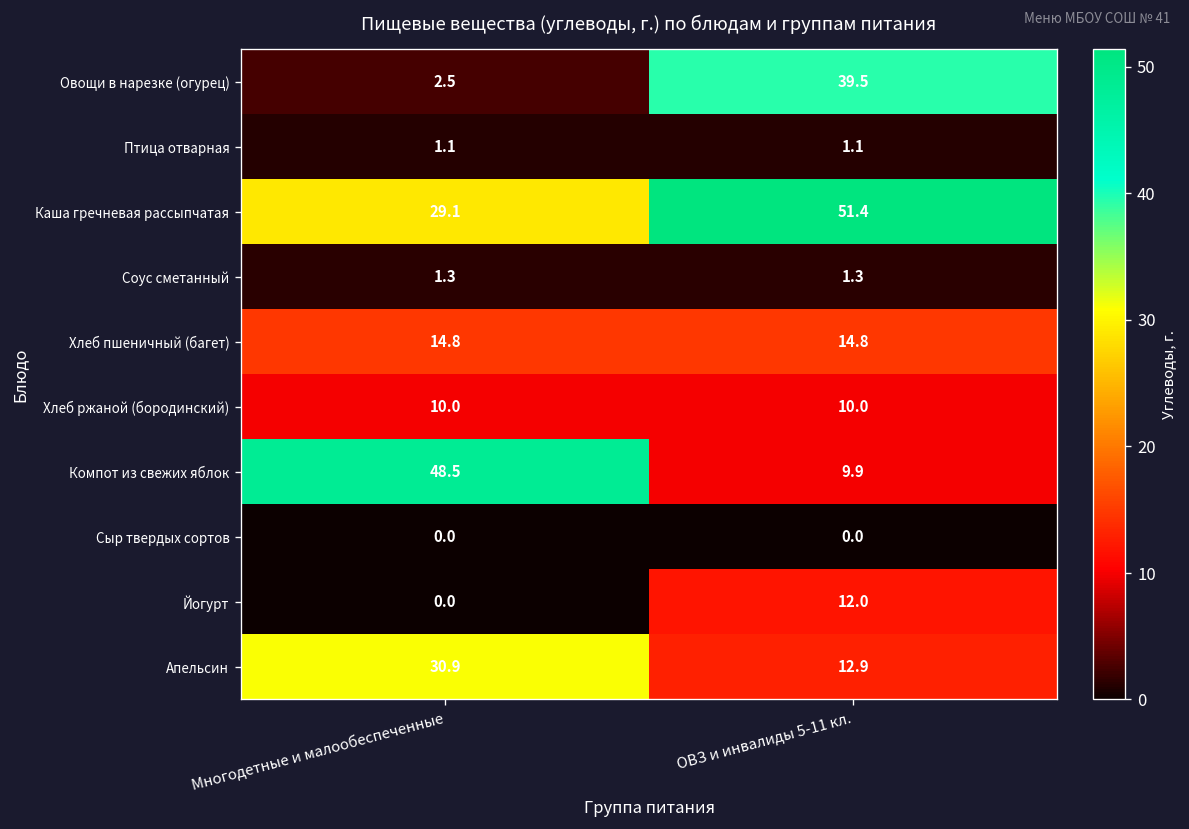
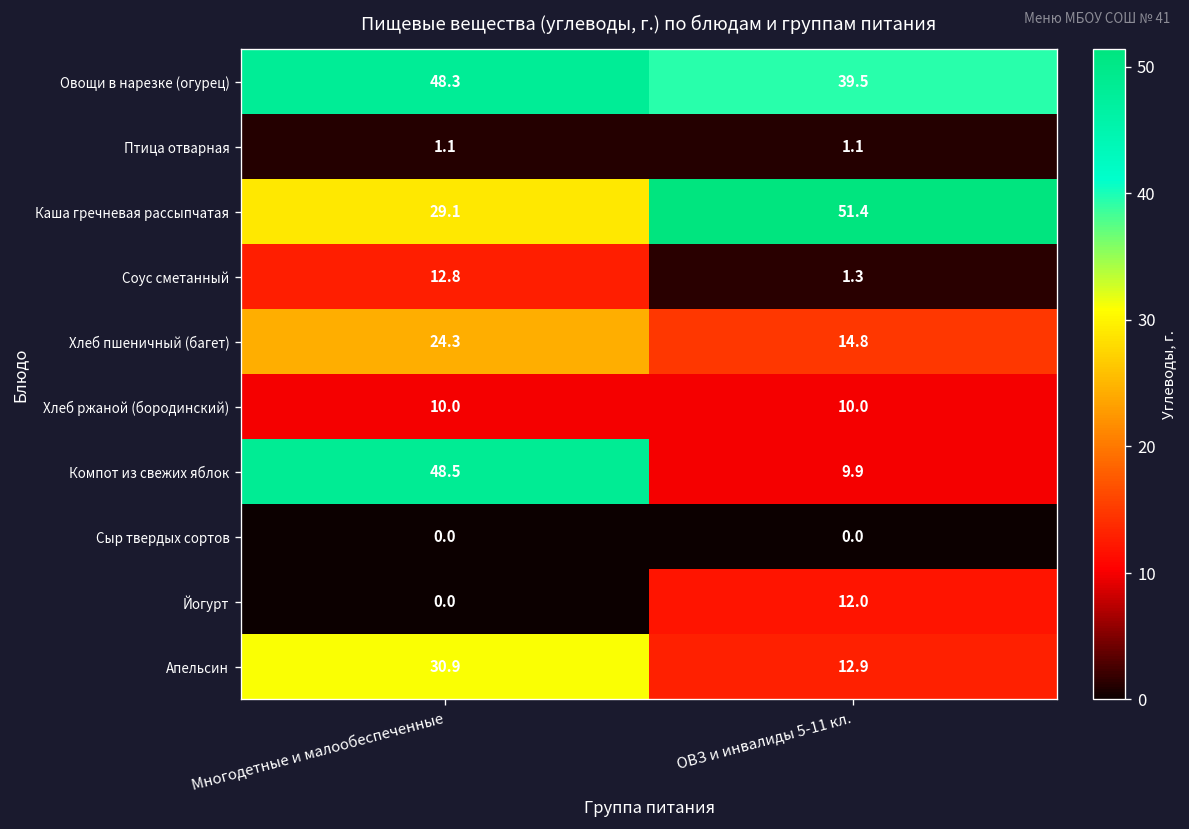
  {
    "Овощи в нарезке (огурец)": {
-     "Многодетные и малообеспеченные": 2.5,
+     "Многодетные и малообеспеченные": 48.3,
      "ОВЗ и инвалиды 5-11 кл.": 39.5
    },
    "Птица отварная": {
      "Многодетные и малообеспеченные": 1.1,
      "ОВЗ и инвалиды 5-11 кл.": 1.1
    },
    "Каша гречневая рассыпчатая": {
      "Многодетные и малообеспеченные": 29.1,
      "ОВЗ и инвалиды 5-11 кл.": 51.4
    },
    "Соус сметанный": {
-     "Многодетные и малообеспеченные": 1.3,
+     "Многодетные и малообеспеченные": 12.8,
      "ОВЗ и инвалиды 5-11 кл.": 1.3
    },
    "Хлеб пшеничный (багет)": {
-     "Многодетные и малообеспеченные": 14.8,
+     "Многодетные и малообеспеченные": 24.3,
      "ОВЗ и инвалиды 5-11 кл.": 14.8
    },
    "Хлеб ржаной (бородинский)": {
      "Многодетные и малообеспеченные": 10.0,
      "ОВЗ и инвалиды 5-11 кл.": 10.0
    },
    "Компот из свежих яблок": {
      "Многодетные и малообеспеченные": 48.5,
      "ОВЗ и инвалиды 5-11 кл.": 9.9
    },
    "Сыр твердых сортов": {
      "Многодетные и малообеспеченные": 0.0,
      "ОВЗ и инвалиды 5-11 кл.": 0.0
    },
    "Йогурт": {
      "Многодетные и малообеспеченные": 0.0,
      "ОВЗ и инвалиды 5-11 кл.": 12.0
    },
    "Апельсин": {
      "Многодетные и малообеспеченные": 30.9,
      "ОВЗ и инвалиды 5-11 кл.": 12.9
    }
  }
